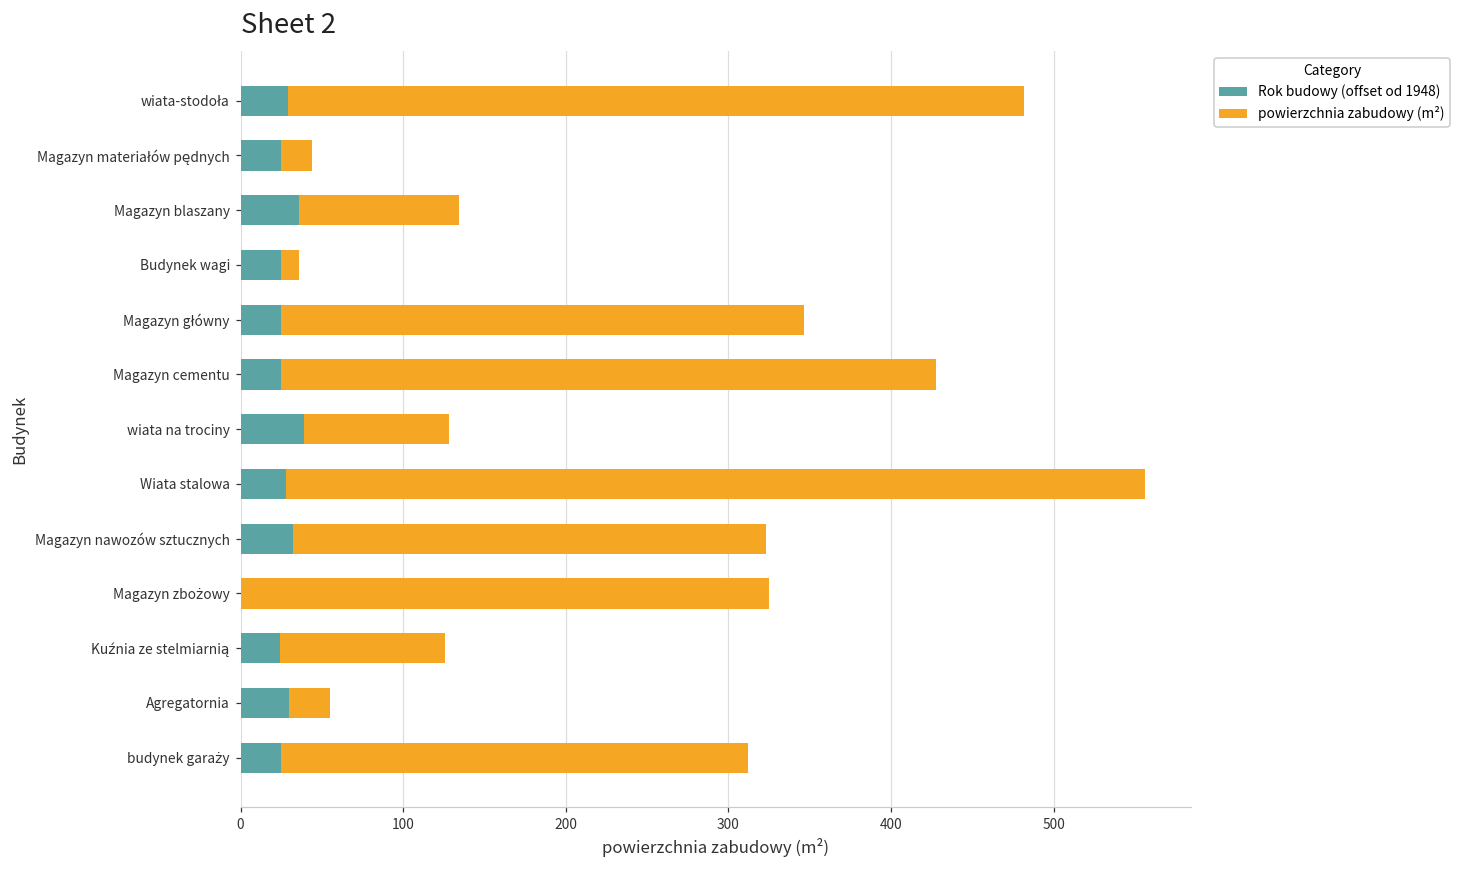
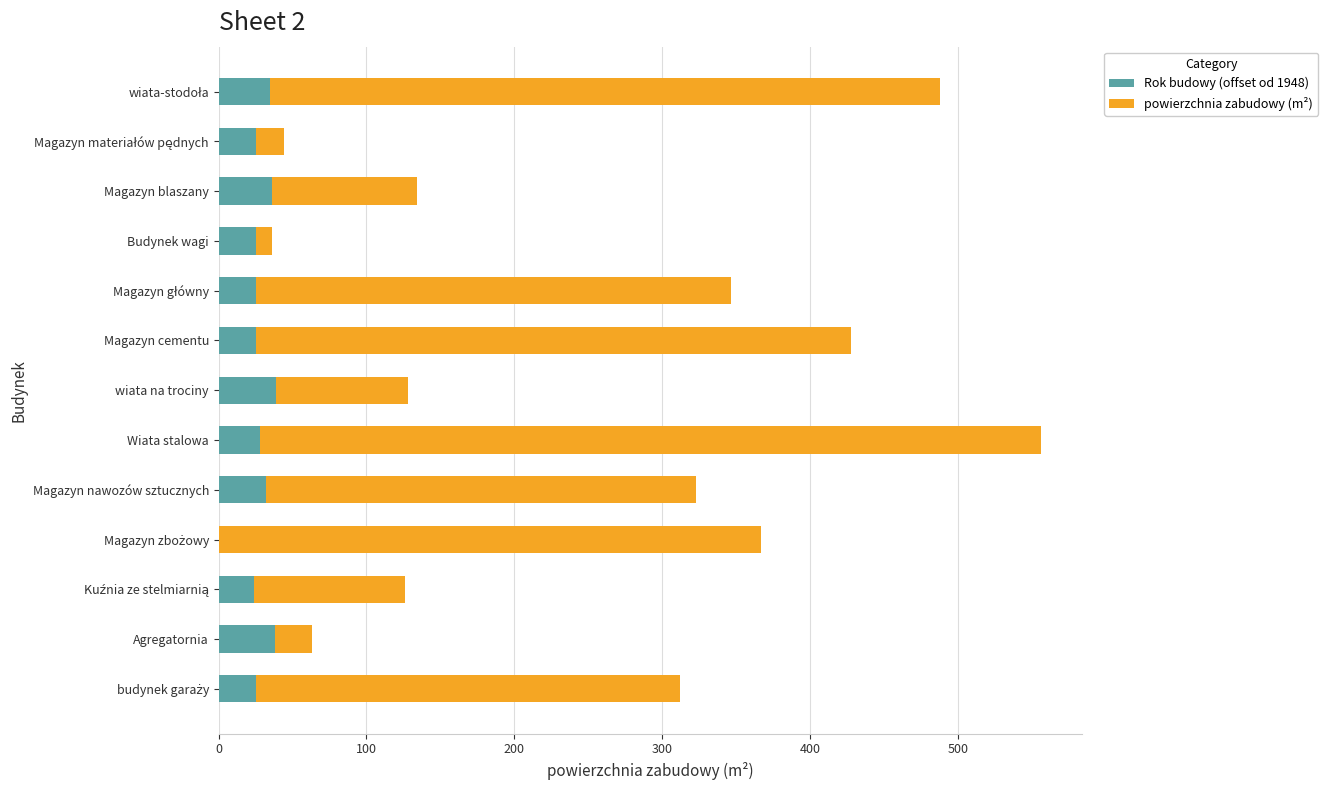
  {
    "Rok budowy (offset od 1948)": {
-     "wiata-stodoła": 29,
+     "wiata-stodoła": 35,
      "Magazyn materiałów pędnych": 25,
      "Magazyn blaszany": 36,
      "Budynek wagi": 25,
      "Magazyn główny": 25,
      "Magazyn cementu": 25,
      "wiata na trociny": 39,
      "Wiata stalowa": 28,
      "Magazyn nawozów sztucznych": 32,
      "Magazyn zbożowy": 0,
      "Kuźnia ze stelmiarnią": 24,
-     "Agregatornia": 30,
+     "Agregatornia": 38,
      "budynek garaży": 25
    },
    "powierzchnia zabudowy (m²)": {
      "wiata-stodoła": 453,
      "Magazyn materiałów pędnych": 19,
      "Magazyn blaszany": 98,
      "Budynek wagi": 11,
      "Magazyn główny": 321,
      "Magazyn cementu": 403,
      "wiata na trociny": 89,
      "Wiata stalowa": 529,
      "Magazyn nawozów sztucznych": 291,
-     "Magazyn zbożowy": 325,
+     "Magazyn zbożowy": 367,
      "Kuźnia ze stelmiarnią": 102,
      "Agregatornia": 25,
      "budynek garaży": 287
    }
  }
